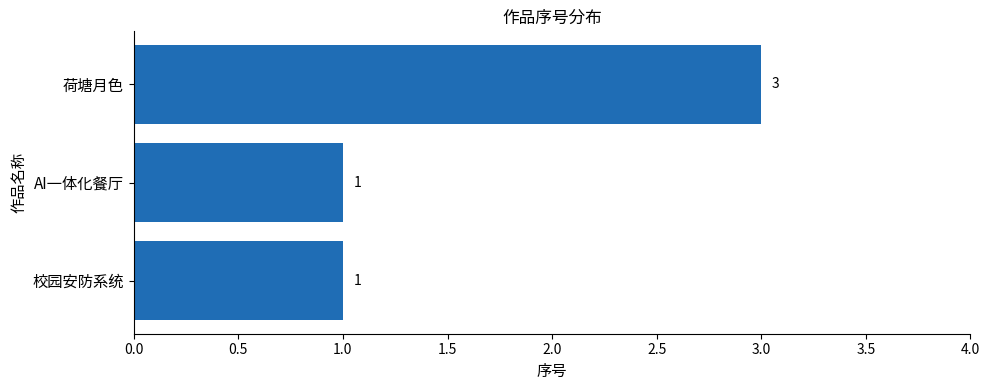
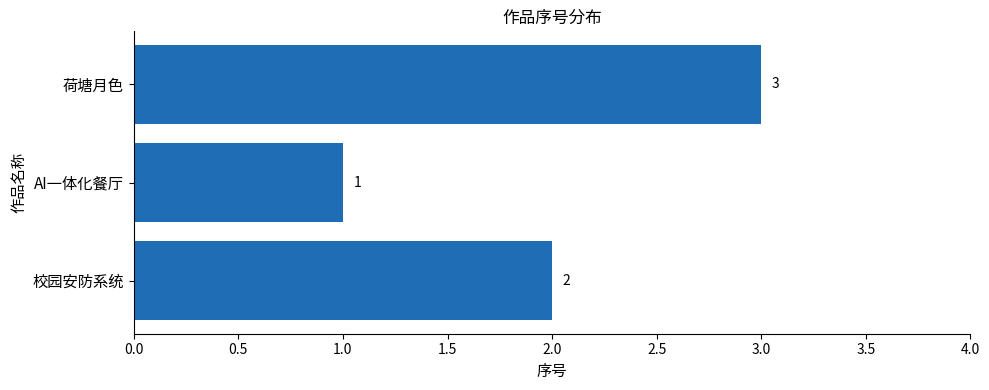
  {
    "荷塘月色": 3,
    "AI一体化餐厅": 1,
-   "校园安防系统": 1
+   "校园安防系统": 2
  }
